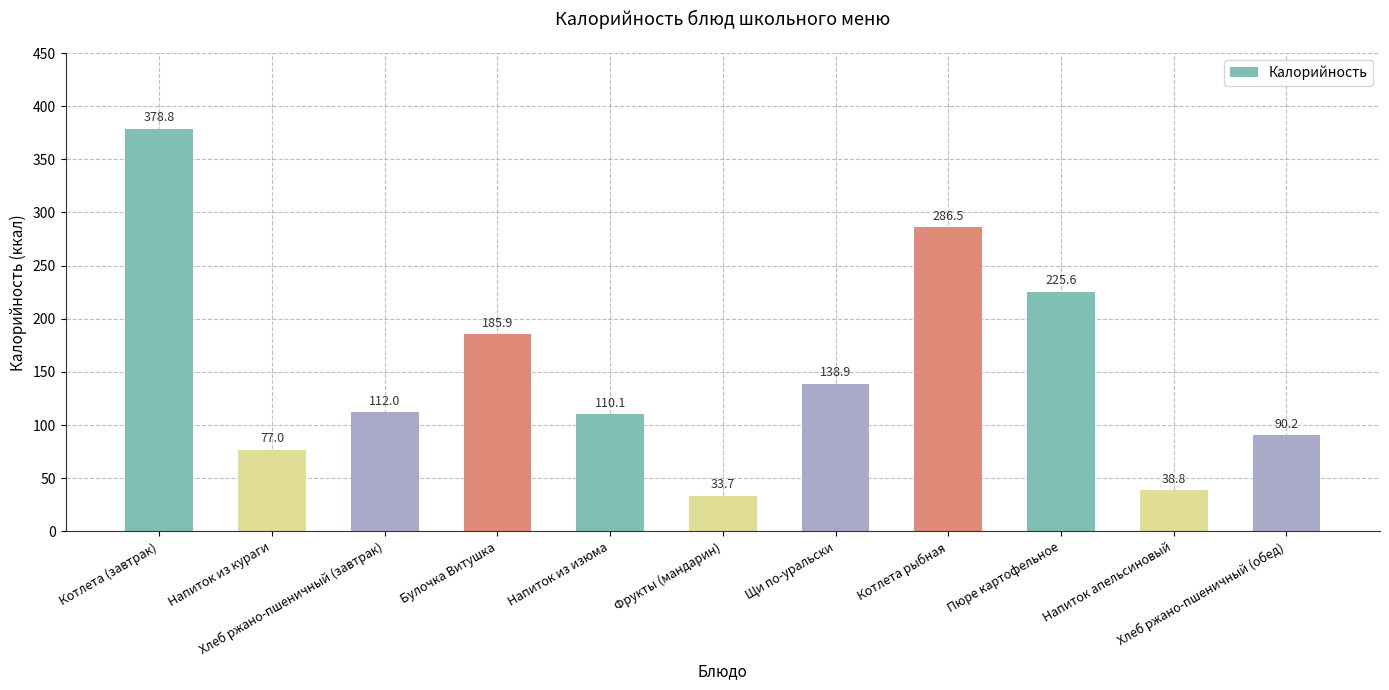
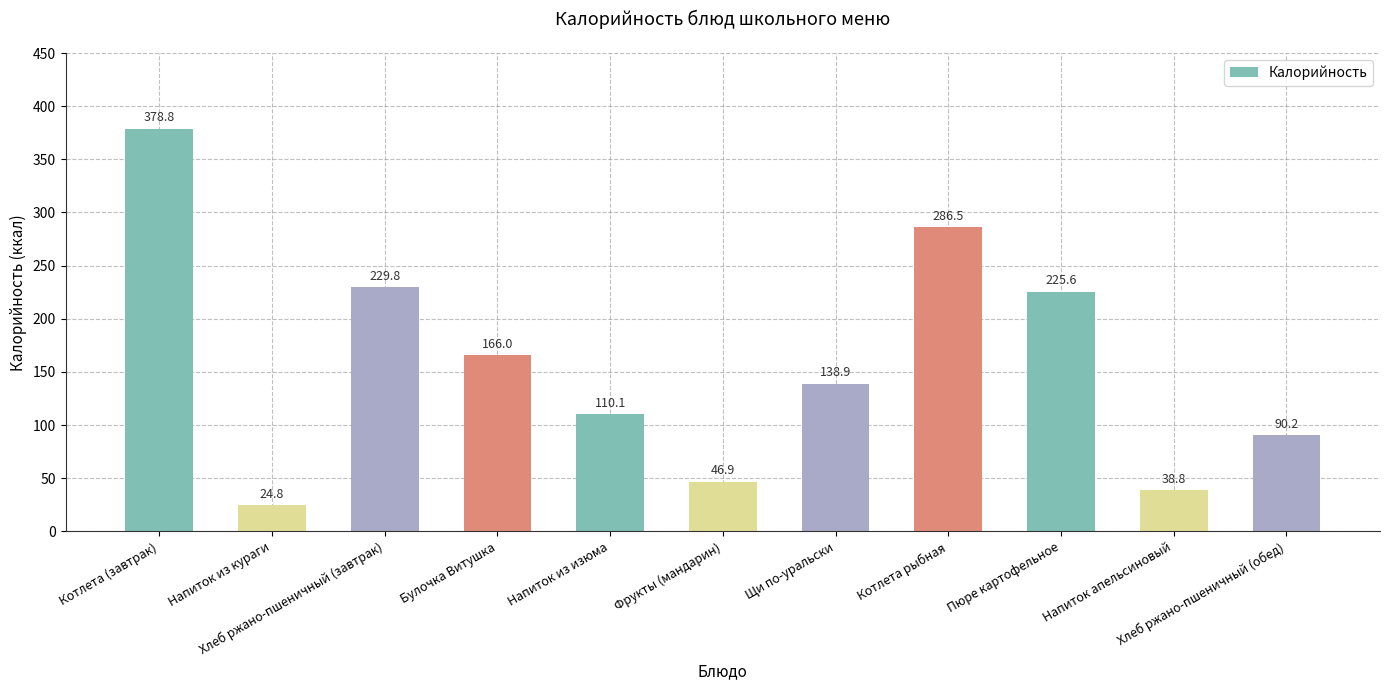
  {
    "Котлета (завтрак)": 378.8,
-   "Напиток из кураги": 77.0,
-   "Хлеб ржано-пшеничный (завтрак)": 112.0,
-   "Булочка Витушка": 185.9,
+   "Напиток из кураги": 24.8,
+   "Хлеб ржано-пшеничный (завтрак)": 229.8,
+   "Булочка Витушка": 166.0,
    "Напиток из изюма": 110.1,
-   "Фрукты (мандарин)": 33.7,
+   "Фрукты (мандарин)": 46.9,
    "Щи по-уральски": 138.9,
    "Котлета рыбная": 286.5,
    "Пюре картофельное": 225.6,
    "Напиток апельсиновый": 38.8,
    "Хлеб ржано-пшеничный (обед)": 90.2
  }
